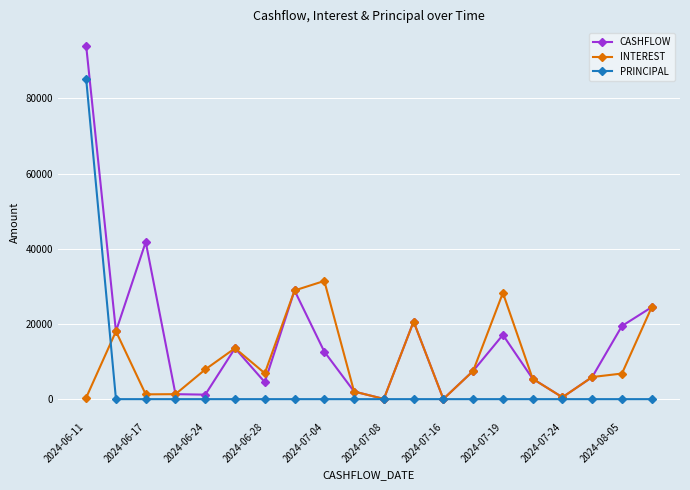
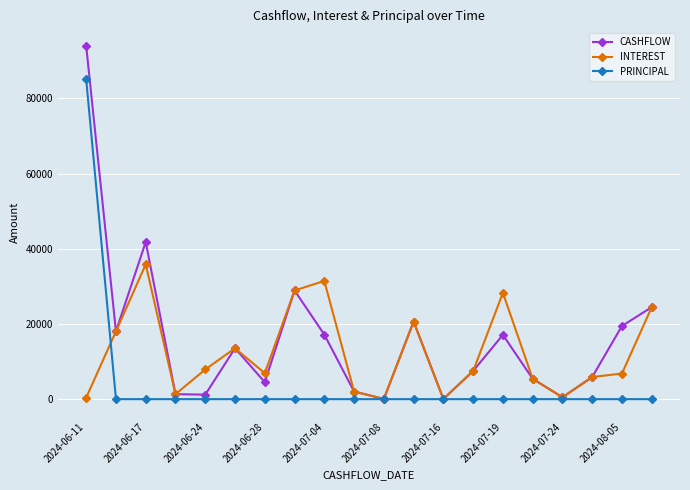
  {
    "CASHFLOW": {
      "2024-06-11": 94000,
      "2024-06-17": 42000,
      "2024-06-24": 1000,
      "2024-06-28": 5000,
-     "2024-07-04": 13000,
+     "2024-07-04": 17000,
      "2024-07-19": 17000,
      "2024-08-05": 19000
    },
    "INTEREST": {
      "2024-06-11": 0,
-     "2024-06-17": 1000,
+     "2024-06-17": 36000,
      "2024-06-24": 8000,
      "2024-06-28": 7000,
      "2024-07-04": 31000,
      "2024-07-19": 28000,
      "2024-08-05": 7000
    },
    "PRINCIPAL": {
      "2024-06-11": 85000,
      "2024-06-17": 0,
      "2024-06-24": 0,
      "2024-06-28": 0,
      "2024-07-04": 0,
      "2024-07-19": 0,
      "2024-08-05": 0
    }
  }
